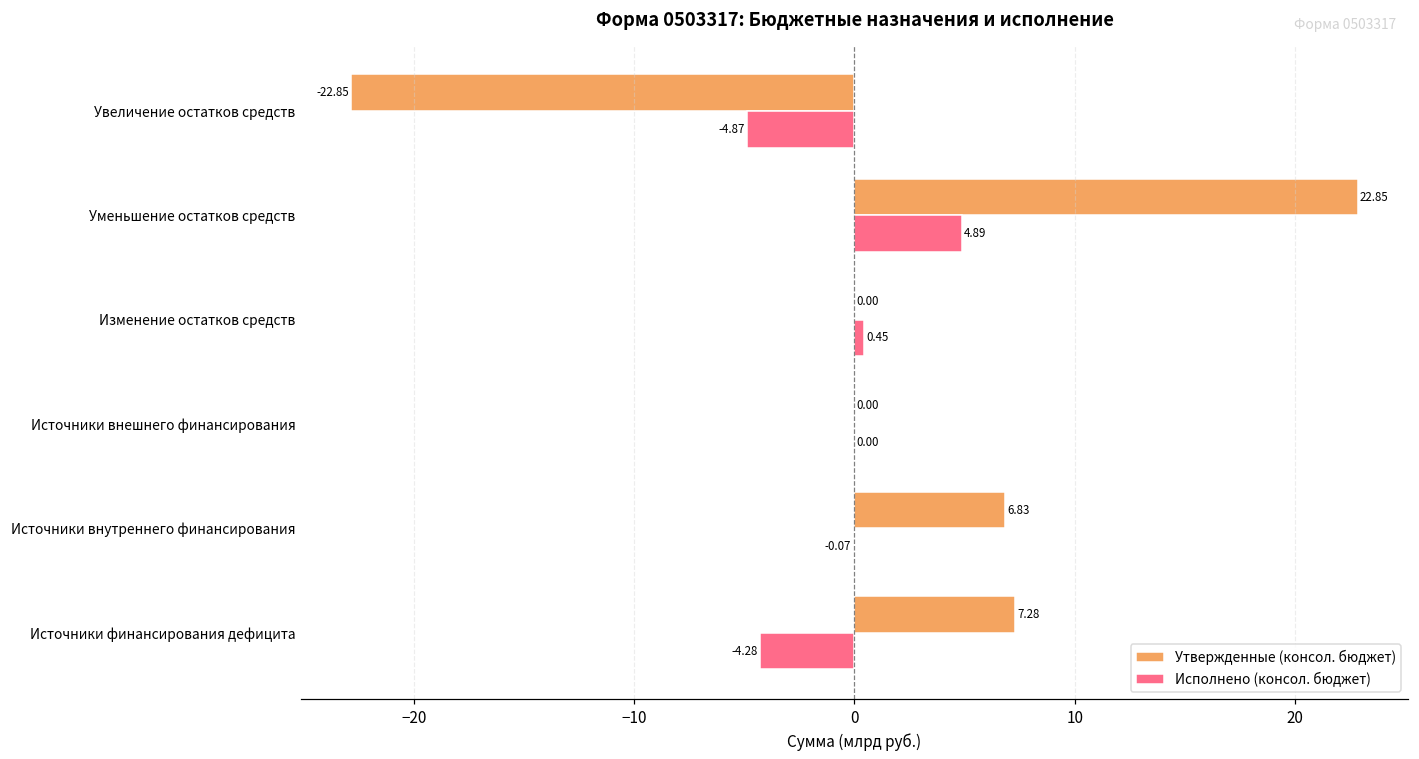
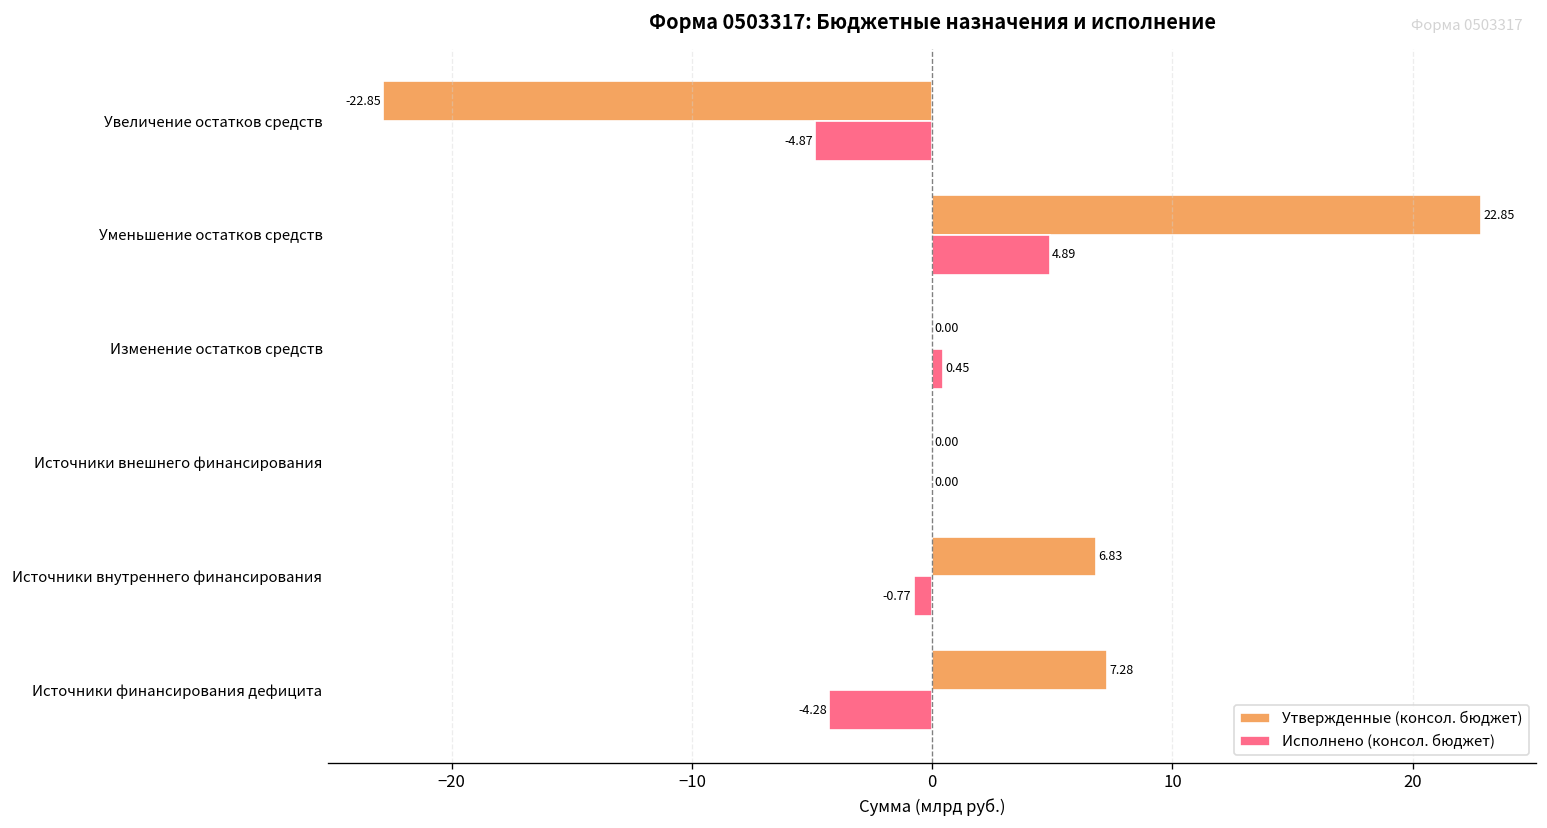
  {
    "Утвержденные (консол. бюджет)": {
      "Увеличение остатков средств": -22.85,
      "Уменьшение остатков средств": 22.85,
      "Изменение остатков средств": 0.00,
      "Источники внешнего финансирования": 0.00,
      "Источники внутреннего финансирования": 6.83,
      "Источники финансирования дефицита": 7.28
    },
    "Исполнено (консол. бюджет)": {
      "Увеличение остатков средств": -4.87,
      "Уменьшение остатков средств": 4.89,
      "Изменение остатков средств": 0.45,
      "Источники внешнего финансирования": 0.00,
-     "Источники внутреннего финансирования": -0.07,
+     "Источники внутреннего финансирования": -0.77,
      "Источники финансирования дефицита": -4.28
    }
  }
